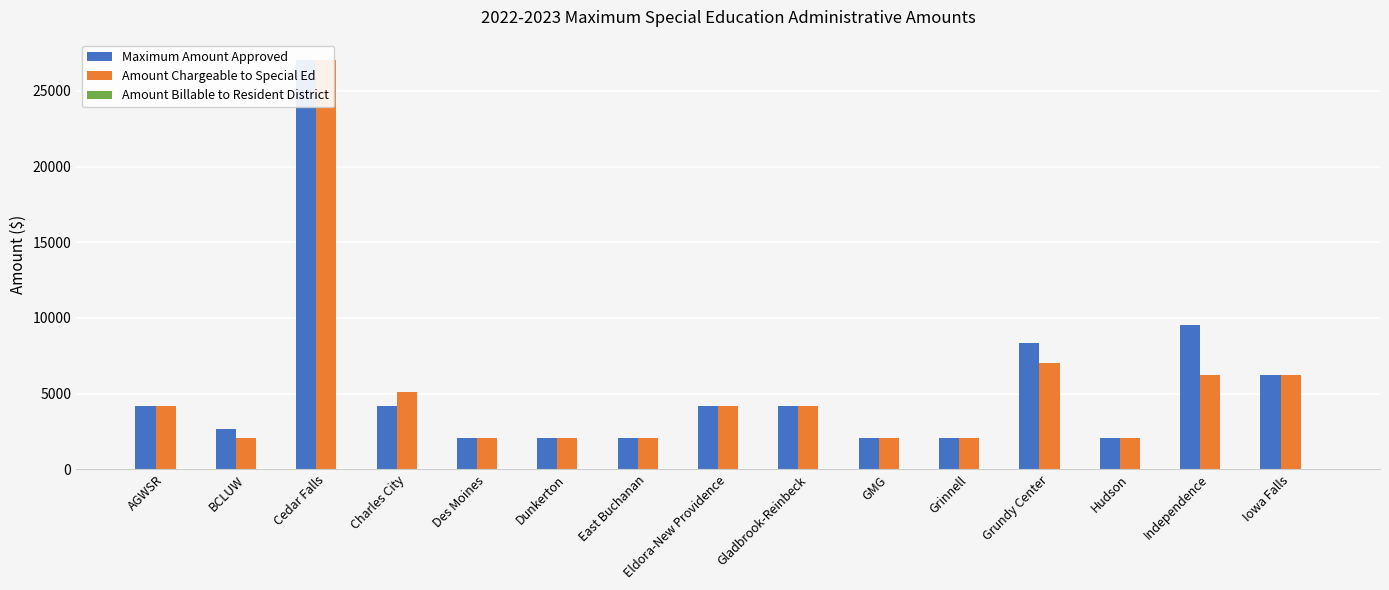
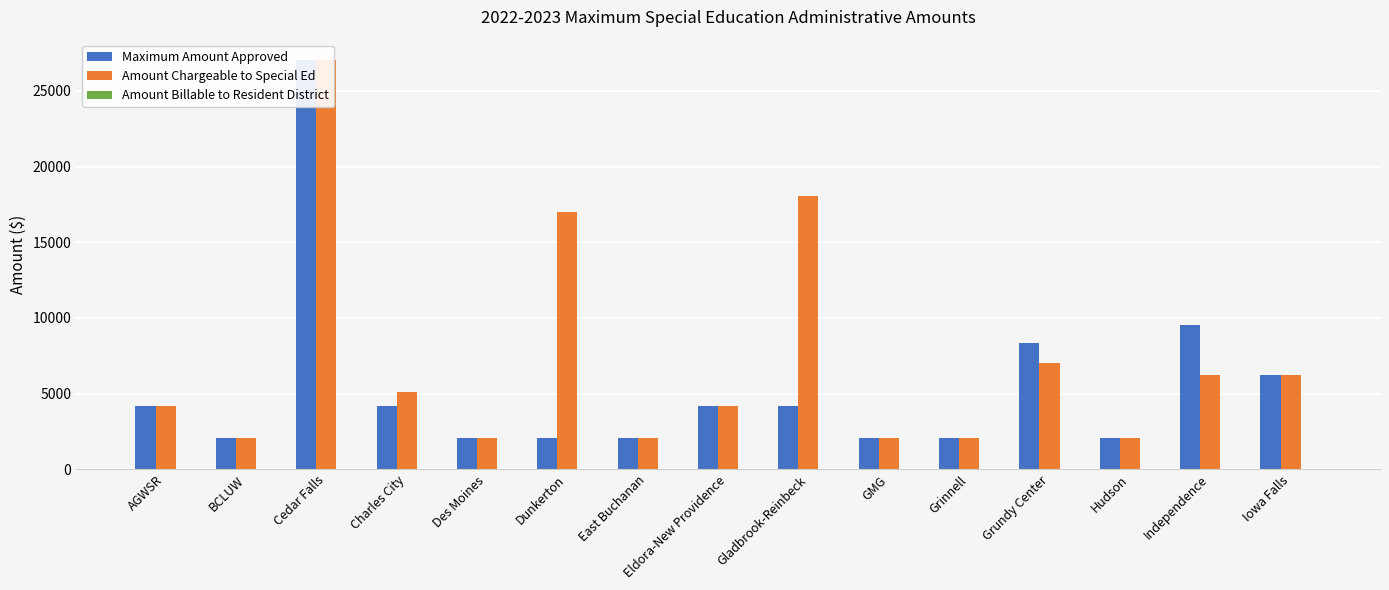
  {
    "Maximum Amount Approved": {
      "AGWSR": 4200,
-     "BCLUW": 2700,
+     "BCLUW": 2100,
      "Charles City": 4200,
      "Des Moines": 2100,
      "Dunkerton": 2100,
      "East Buchanan": 2100,
      "Eldora-New Providence": 4200,
      "Gladbrook-Reinbeck": 4200,
      "GMG": 2100,
      "Grinnell": 2100,
      "Grundy Center": 8300,
      "Hudson": 2100,
      "Independence": 9500,
      "Iowa Falls": 6200
    },
    "Amount Chargeable to Special Ed": {
      "AGWSR": 4200,
      "BCLUW": 2100,
      "Charles City": 5100,
      "Des Moines": 2100,
-     "Dunkerton": 2100,
+     "Dunkerton": 17000,
      "East Buchanan": 2100,
      "Eldora-New Providence": 4200,
-     "Gladbrook-Reinbeck": 4200,
+     "Gladbrook-Reinbeck": 18100,
      "GMG": 2100,
      "Grinnell": 2100,
      "Grundy Center": 7000,
      "Hudson": 2100,
      "Independence": 6200,
      "Iowa Falls": 6200
    },
    "Amount Billable to Resident District": {
      "AGWSR": 0,
      "BCLUW": 0,
      "Cedar Falls": 0,
      "Charles City": 0,
      "Des Moines": 0,
      "Dunkerton": 0,
      "East Buchanan": 0,
      "Eldora-New Providence": 0,
      "Gladbrook-Reinbeck": 0,
      "GMG": 0,
      "Grinnell": 0,
      "Grundy Center": 0,
      "Hudson": 0,
      "Independence": 0,
      "Iowa Falls": 0
    }
  }
